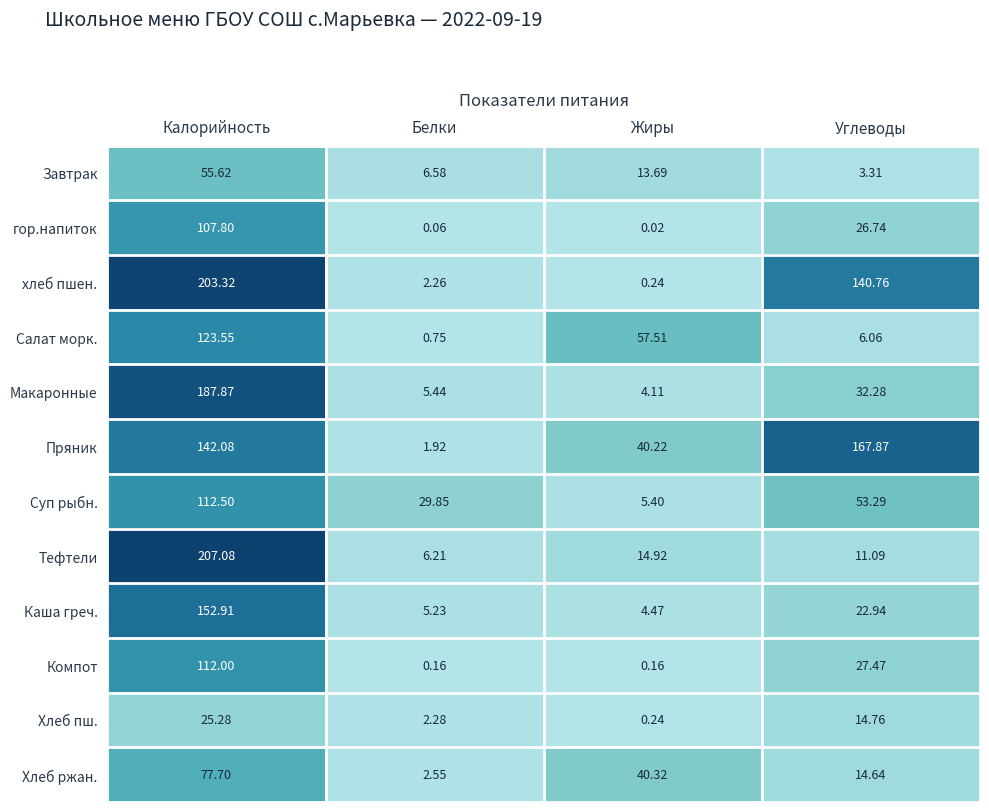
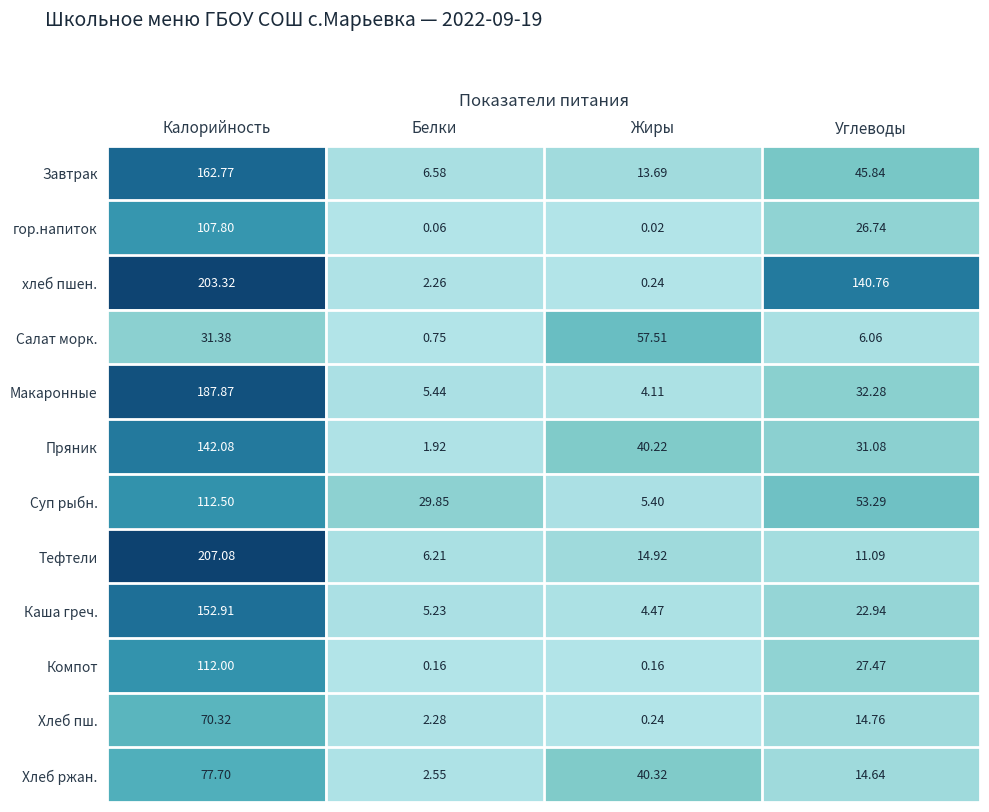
  {
    "Завтрак": {
-     "Калорийность": 55.62,
+     "Калорийность": 162.77,
      "Белки": 6.58,
      "Жиры": 13.69,
-     "Углеводы": 3.31
+     "Углеводы": 45.84
    },
    "гор.напиток": {
      "Калорийность": 107.80,
      "Белки": 0.06,
      "Жиры": 0.02,
      "Углеводы": 26.74
    },
    "хлеб пшен.": {
      "Калорийность": 203.32,
      "Белки": 2.26,
      "Жиры": 0.24,
      "Углеводы": 140.76
    },
    "Салат морк.": {
-     "Калорийность": 123.55,
+     "Калорийность": 31.38,
      "Белки": 0.75,
      "Жиры": 57.51,
      "Углеводы": 6.06
    },
    "Макаронные": {
      "Калорийность": 187.87,
      "Белки": 5.44,
      "Жиры": 4.11,
      "Углеводы": 32.28
    },
    "Пряник": {
      "Калорийность": 142.08,
      "Белки": 1.92,
      "Жиры": 40.22,
-     "Углеводы": 167.87
+     "Углеводы": 31.08
    },
    "Суп рыбн.": {
      "Калорийность": 112.50,
      "Белки": 29.85,
      "Жиры": 5.40,
      "Углеводы": 53.29
    },
    "Тефтели": {
      "Калорийность": 207.08,
      "Белки": 6.21,
      "Жиры": 14.92,
      "Углеводы": 11.09
    },
    "Каша греч.": {
      "Калорийность": 152.91,
      "Белки": 5.23,
      "Жиры": 4.47,
      "Углеводы": 22.94
    },
    "Компот": {
      "Калорийность": 112.00,
      "Белки": 0.16,
      "Жиры": 0.16,
      "Углеводы": 27.47
    },
    "Хлеб пш.": {
-     "Калорийность": 25.28,
+     "Калорийность": 70.32,
      "Белки": 2.28,
      "Жиры": 0.24,
      "Углеводы": 14.76
    },
    "Хлеб ржан.": {
      "Калорийность": 77.70,
      "Белки": 2.55,
      "Жиры": 40.32,
      "Углеводы": 14.64
    }
  }
